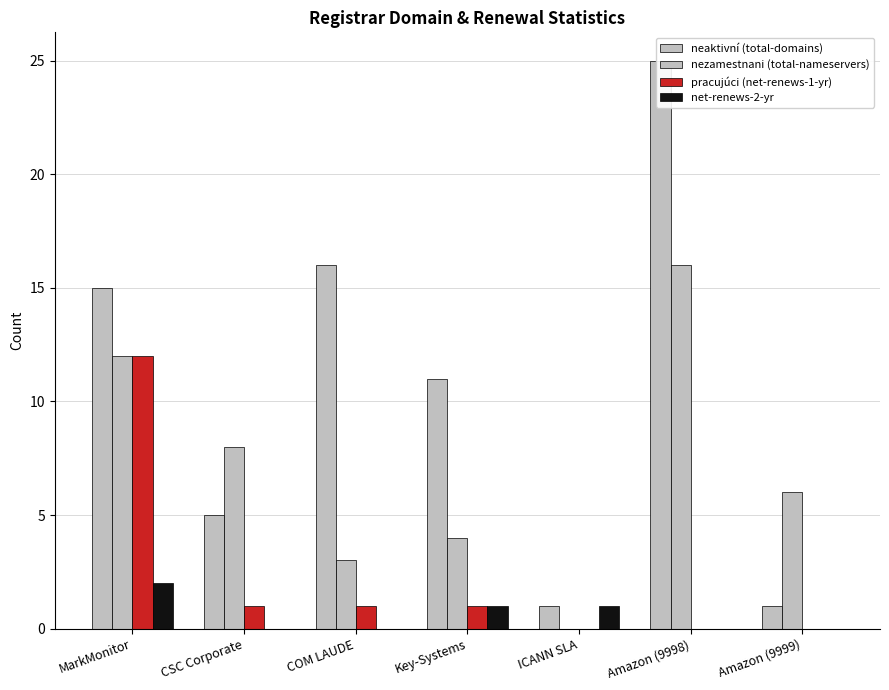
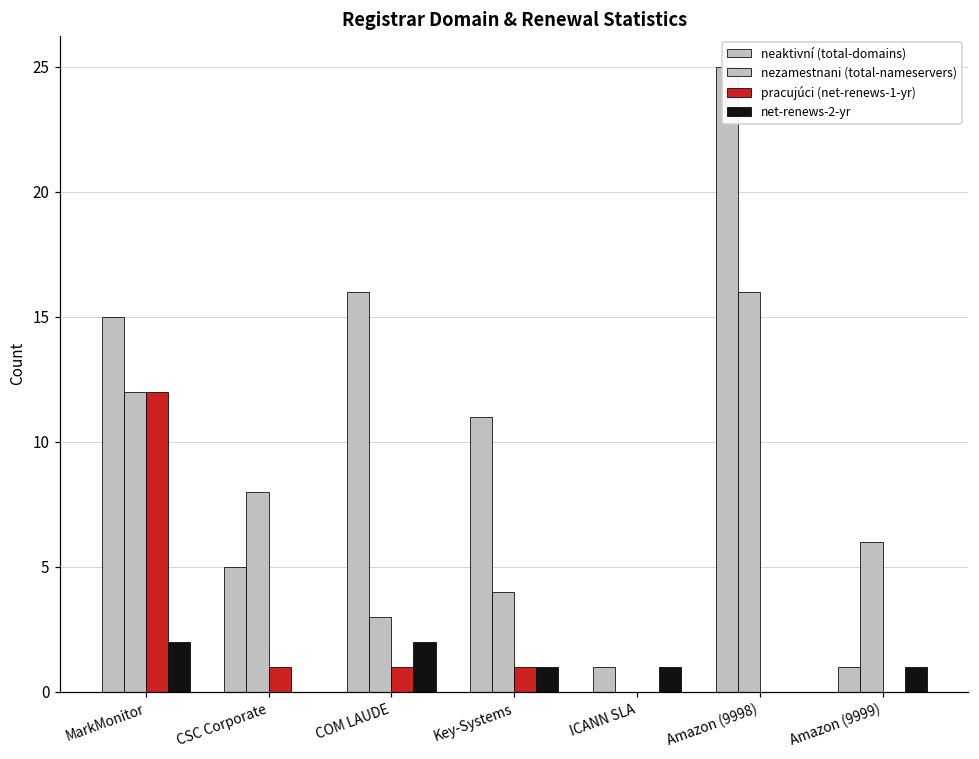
  {
    "net-renews-2-yr": {
      "MarkMonitor": 2,
      "CSC Corporate": 0,
-     "COM LAUDE": 0,
+     "COM LAUDE": 2,
      "Key-Systems": 1,
      "ICANN SLA": 1,
      "Amazon (9998)": 0,
-     "Amazon (9999)": 0
+     "Amazon (9999)": 1
    }
  }
